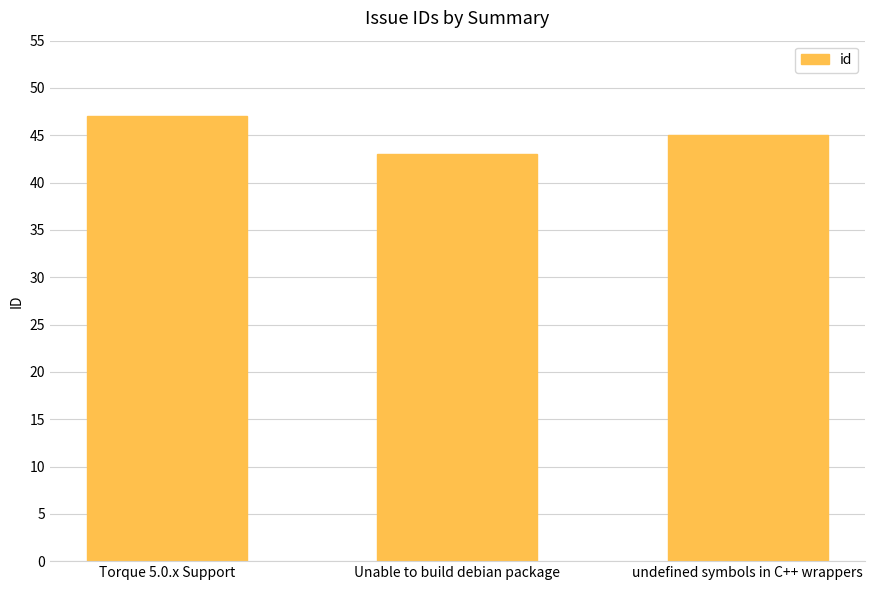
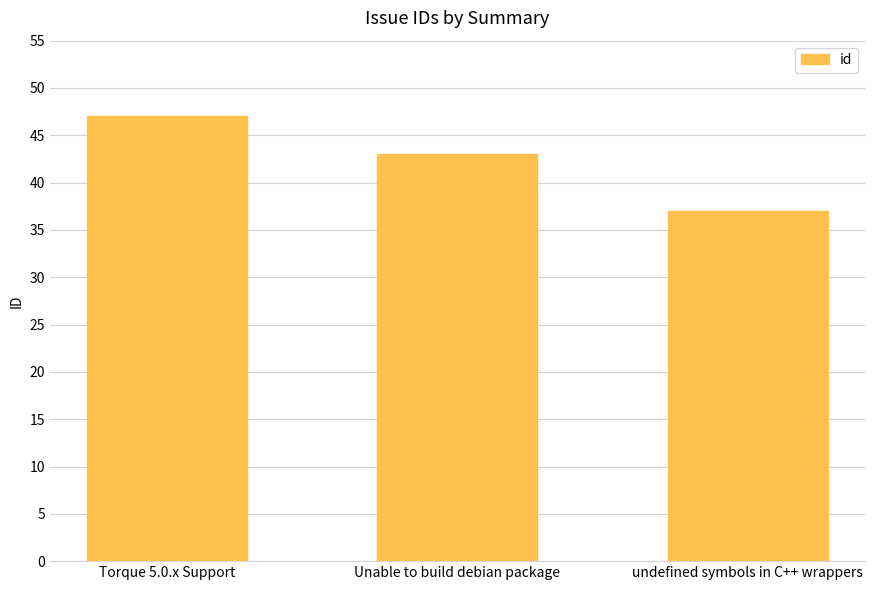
  {
    "Torque 5.0.x Support": 47,
    "Unable to build debian package": 43,
-   "undefined symbols in C++ wrappers": 45
+   "undefined symbols in C++ wrappers": 37
  }
